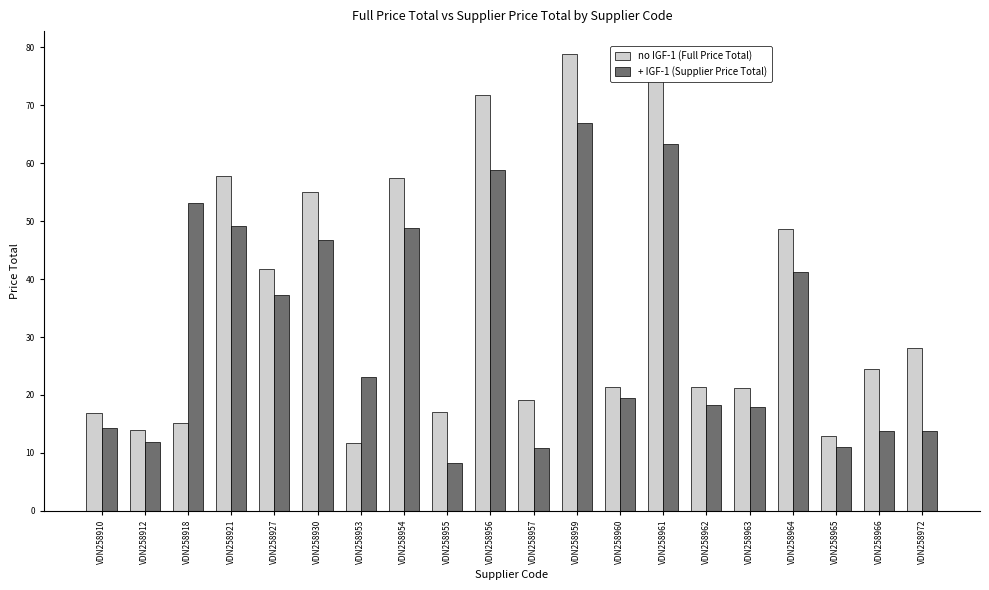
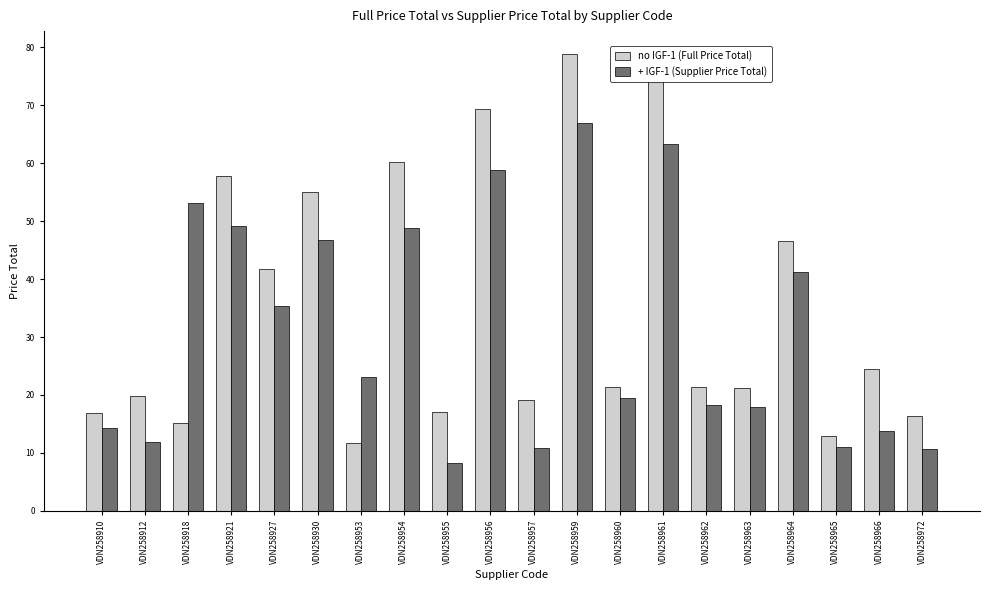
  {
    "no IGF-1 (Full Price Total)": {
      "VDN258910": 17,
-     "VDN258912": 14,
+     "VDN258912": 20,
      "VDN258918": 15,
      "VDN258921": 58,
      "VDN258927": 42,
      "VDN258930": 55,
      "VDN258953": 12,
-     "VDN258954": 58,
+     "VDN258954": 60,
      "VDN258955": 17,
-     "VDN258956": 72,
+     "VDN258956": 69,
      "VDN258957": 19,
      "VDN258959": 79,
      "VDN258960": 21,
      "VDN258962": 21,
      "VDN258963": 21,
-     "VDN258964": 49,
+     "VDN258964": 47,
      "VDN258965": 13,
      "VDN258966": 24,
-     "VDN258972": 28
+     "VDN258972": 16
    },
    "+ IGF-1 (Supplier Price Total)": {
      "VDN258910": 14,
      "VDN258912": 12,
      "VDN258918": 53,
      "VDN258921": 49,
-     "VDN258927": 37,
+     "VDN258927": 35,
      "VDN258930": 47,
      "VDN258953": 23,
      "VDN258954": 49,
      "VDN258955": 8,
      "VDN258956": 59,
      "VDN258957": 11,
      "VDN258959": 67,
      "VDN258960": 19,
      "VDN258961": 63,
      "VDN258962": 18,
      "VDN258963": 18,
      "VDN258964": 41,
      "VDN258965": 11,
      "VDN258966": 14,
-     "VDN258972": 14
+     "VDN258972": 11
    }
  }
